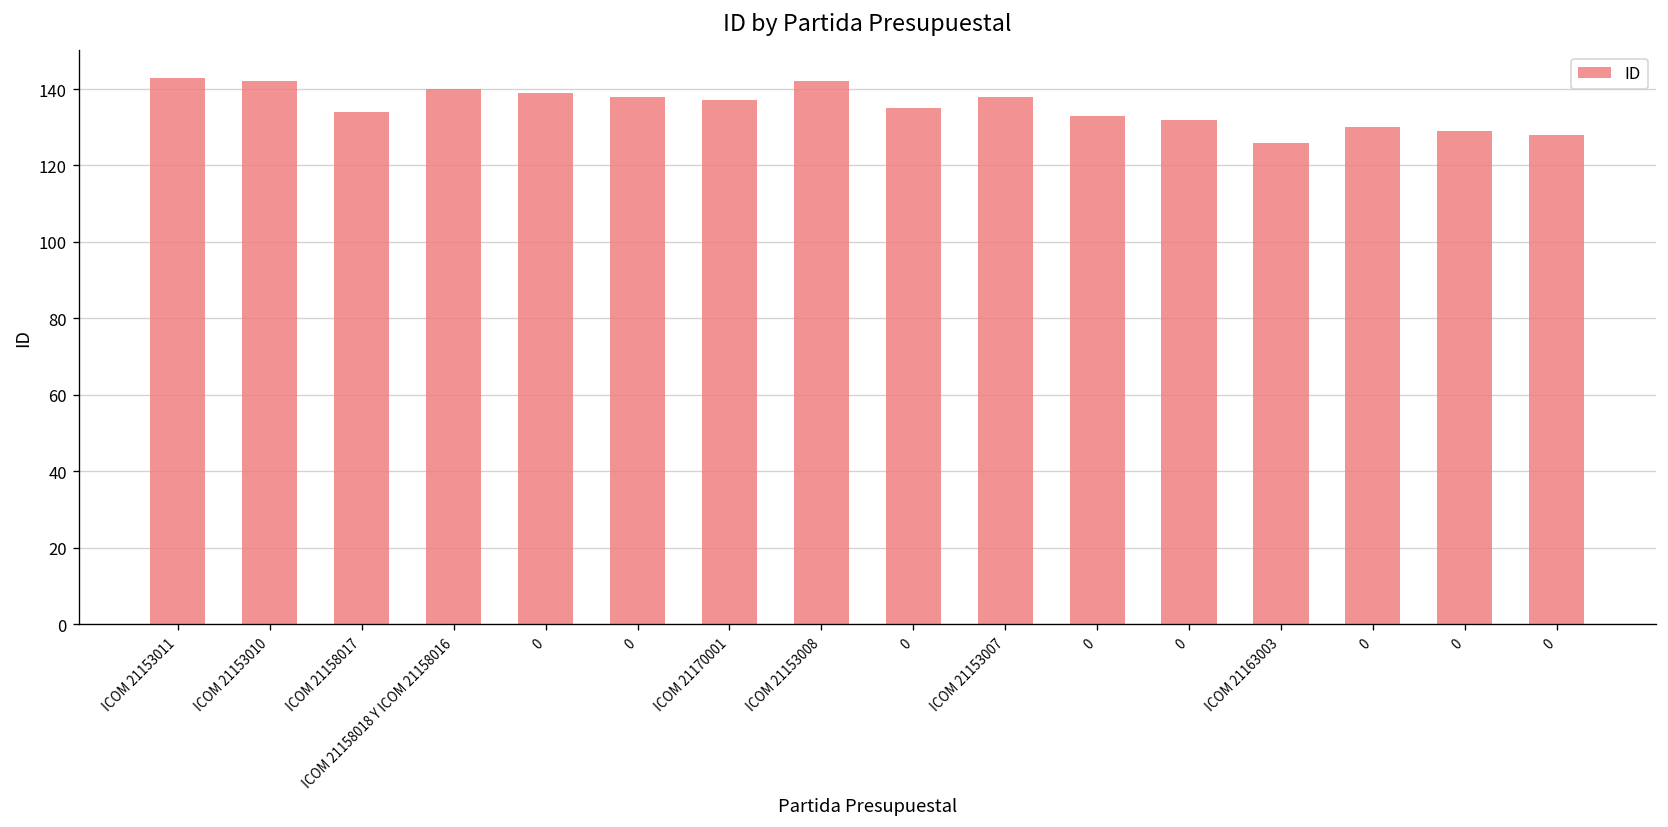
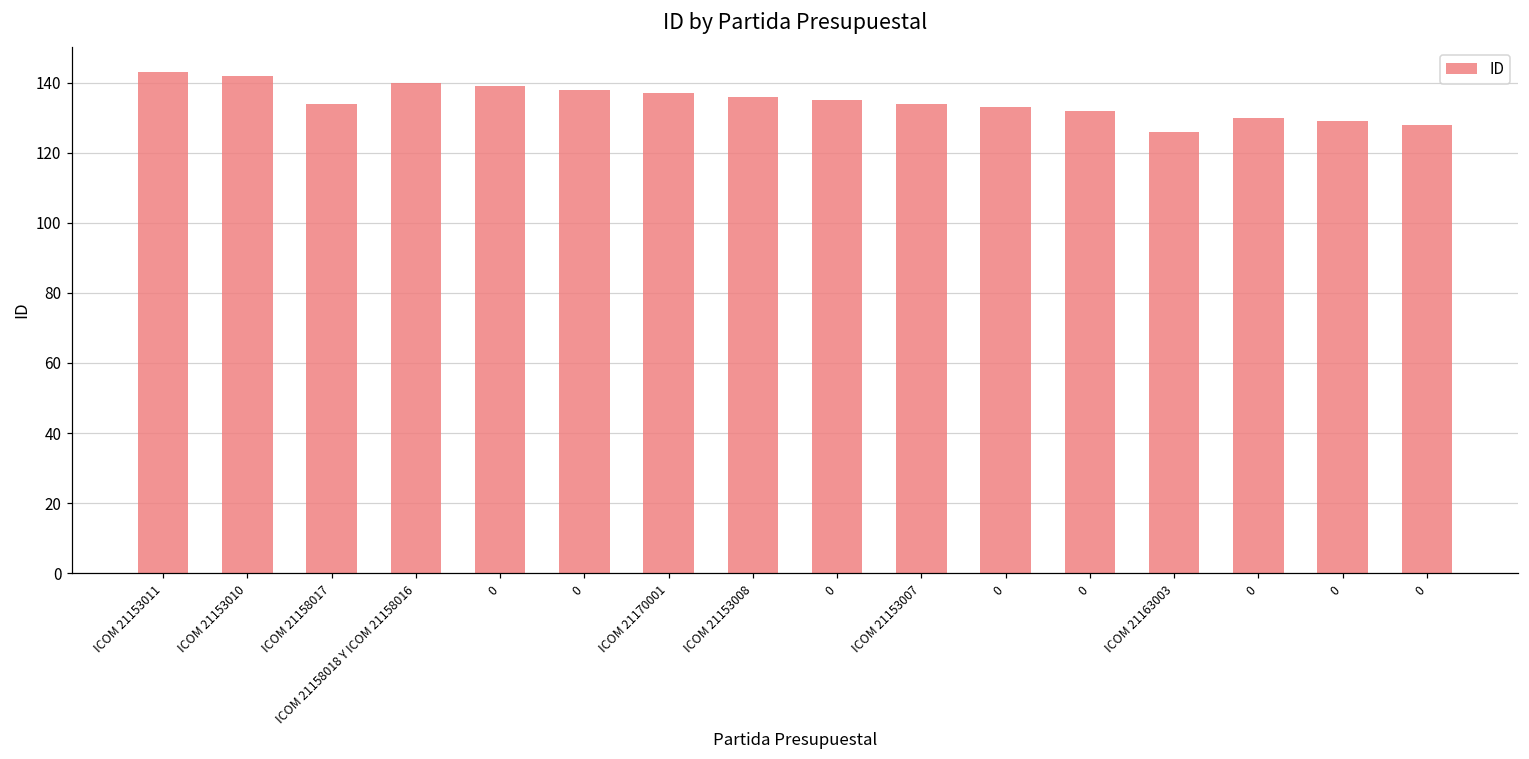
  {
    "ICOM 21153011": 143,
    "ICOM 21153010": 142,
    "ICOM 21158017": 134,
    "ICOM 21158018 Y ICOM 21158016": 140,
    "ICOM 21170001": 137,
-   "ICOM 21153008": 142,
-   "ICOM 21153007": 138,
+   "ICOM 21153008": 136,
+   "ICOM 21153007": 134,
    "ICOM 21163003": 126
  }
